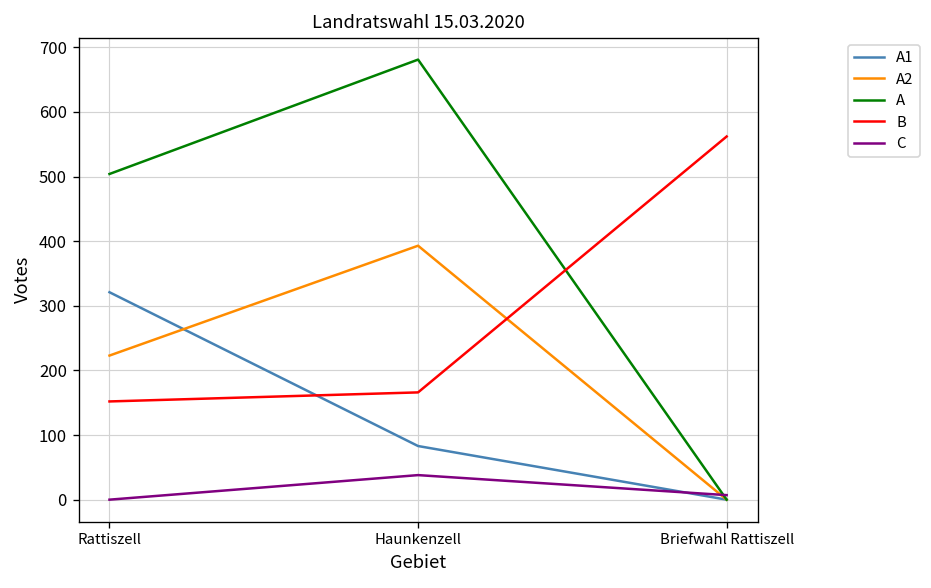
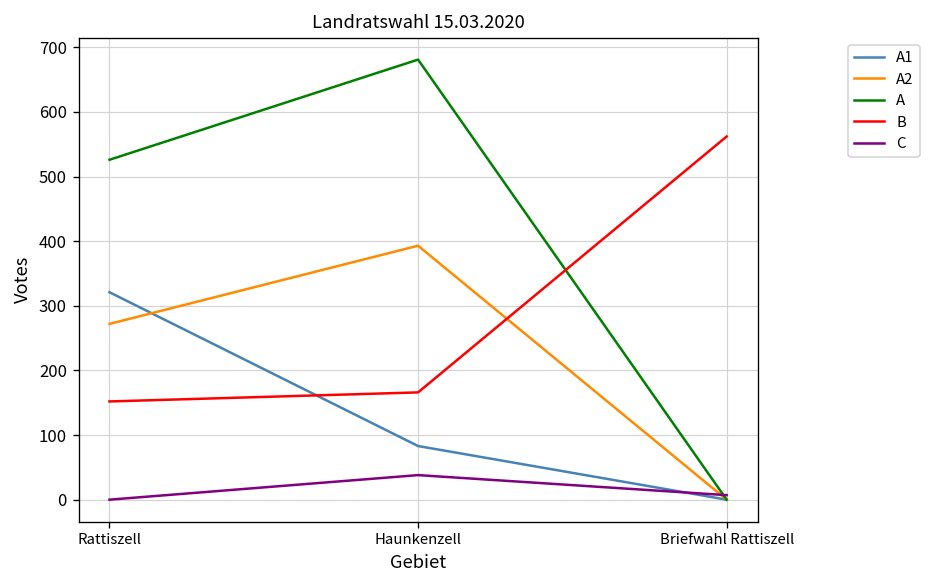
  {
    "A1": {
      "Rattiszell": 320,
      "Haunkenzell": 80
    },
    "A2": {
-     "Rattiszell": 220,
+     "Rattiszell": 270,
      "Haunkenzell": 390
    },
    "A": {
-     "Rattiszell": 500,
+     "Rattiszell": 530,
      "Haunkenzell": 680
    },
    "B": {
      "Rattiszell": 150,
      "Haunkenzell": 170,
      "Briefwahl Rattiszell": 560
    },
    "C": {
      "Rattiszell": 0,
      "Haunkenzell": 40,
      "Briefwahl Rattiszell": 10
    }
  }
